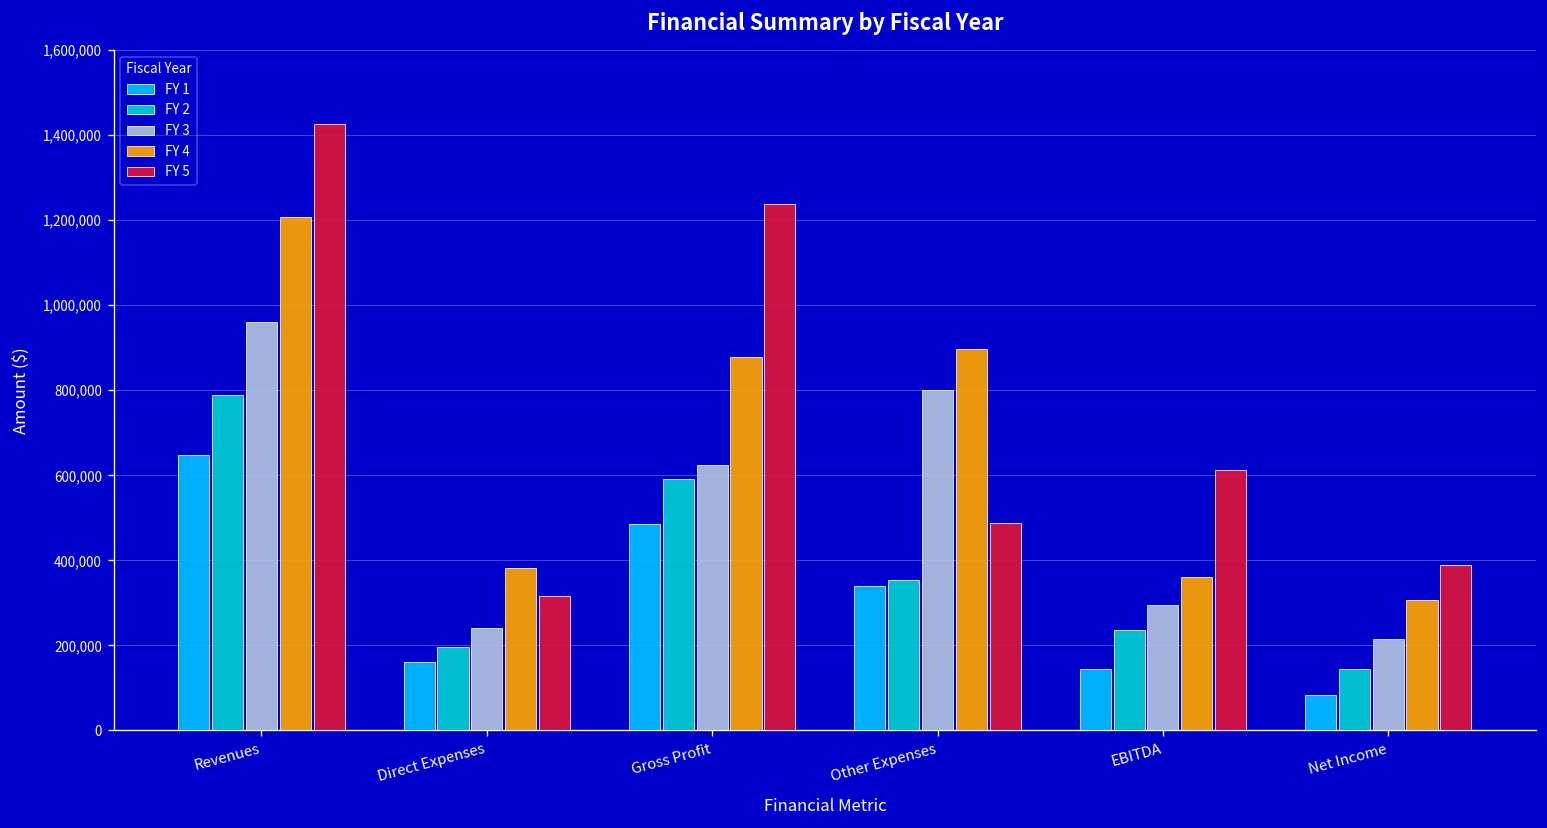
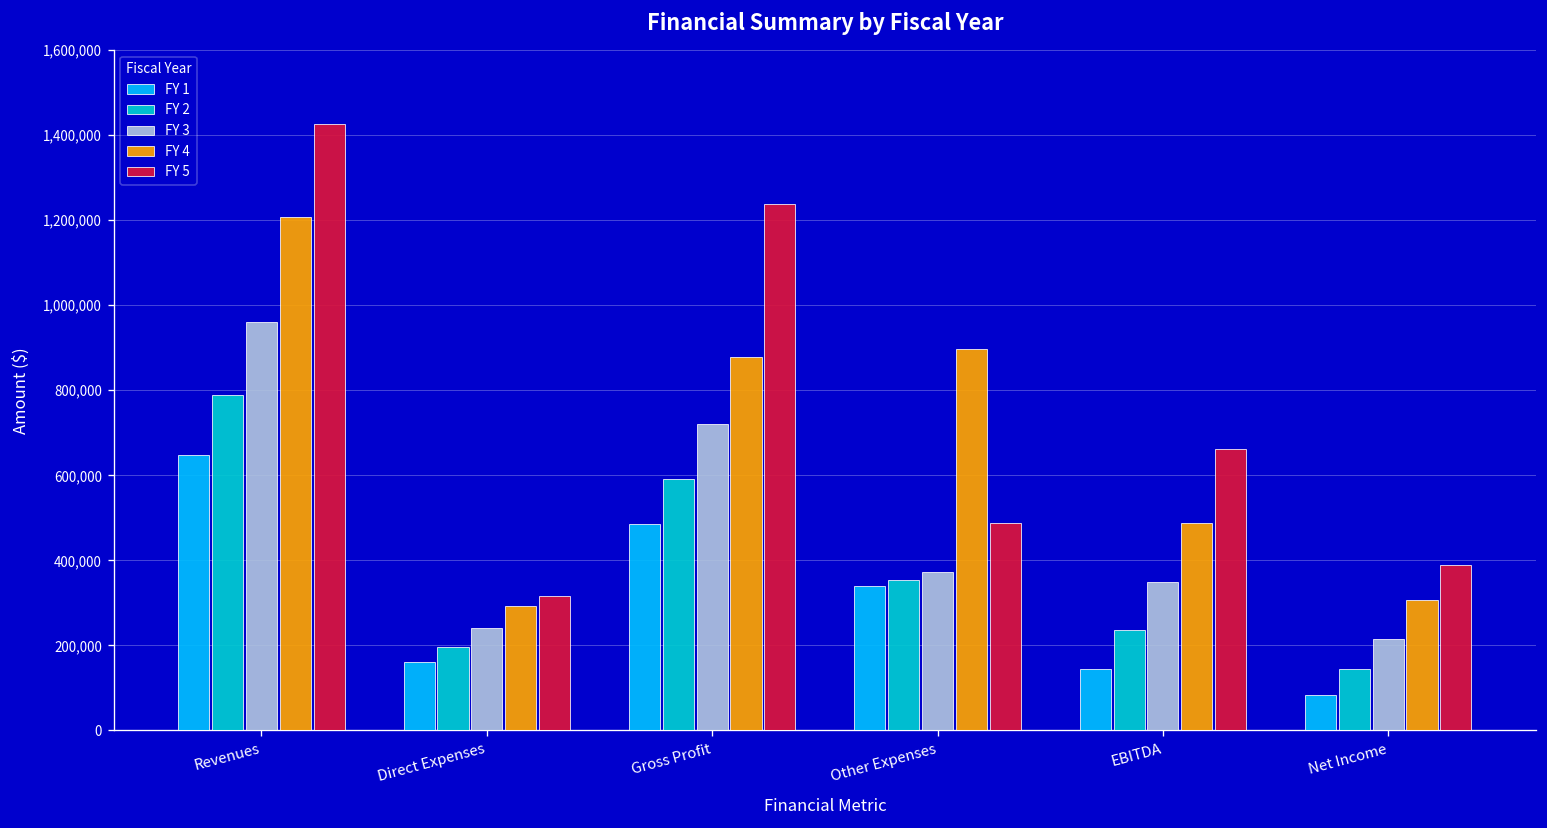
  {
    "FY 3": {
      "Revenues": "960,000",
      "Direct Expenses": "240,000",
-     "Gross Profit": "620,000",
-     "Other Expenses": "800,000",
-     "EBITDA": "300,000",
+     "Gross Profit": "720,000",
+     "Other Expenses": "370,000",
+     "EBITDA": "350,000",
      "Net Income": "220,000"
    },
    "FY 4": {
      "Revenues": "1,210,000",
-     "Direct Expenses": "380,000",
+     "Direct Expenses": "290,000",
      "Gross Profit": "880,000",
      "Other Expenses": "900,000",
-     "EBITDA": "360,000",
+     "EBITDA": "490,000",
      "Net Income": "310,000"
    },
    "FY 5": {
      "Revenues": "1,430,000",
      "Direct Expenses": "320,000",
      "Gross Profit": "1,240,000",
      "Other Expenses": "490,000",
-     "EBITDA": "610,000",
+     "EBITDA": "660,000",
      "Net Income": "390,000"
    }
  }
